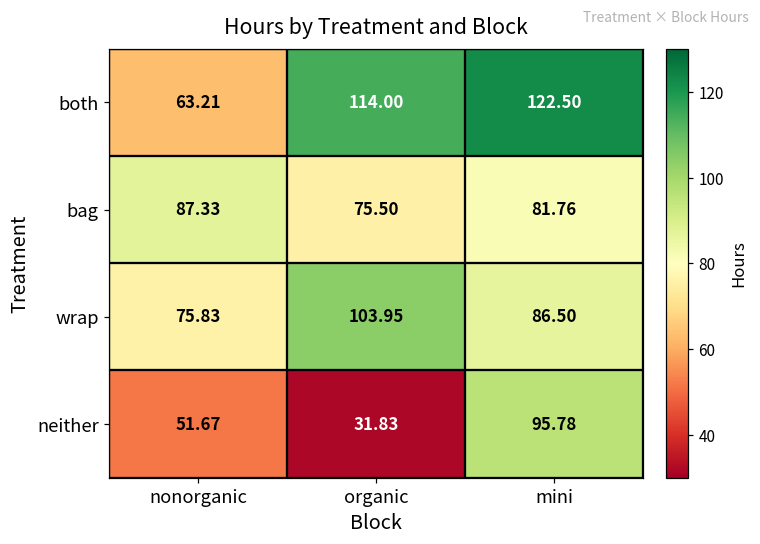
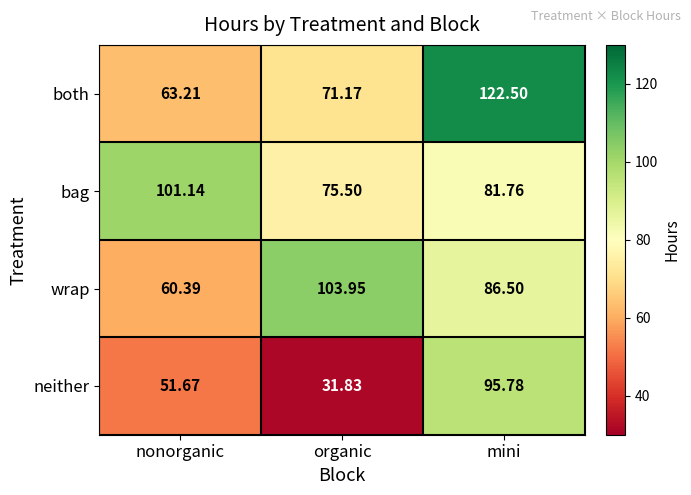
  {
    "both": {
      "nonorganic": 63.21,
-     "organic": 114.00,
+     "organic": 71.17,
      "mini": 122.50
    },
    "bag": {
-     "nonorganic": 87.33,
+     "nonorganic": 101.14,
      "organic": 75.50,
      "mini": 81.76
    },
    "wrap": {
-     "nonorganic": 75.83,
+     "nonorganic": 60.39,
      "organic": 103.95,
      "mini": 86.50
    },
    "neither": {
      "nonorganic": 51.67,
      "organic": 31.83,
      "mini": 95.78
    }
  }
